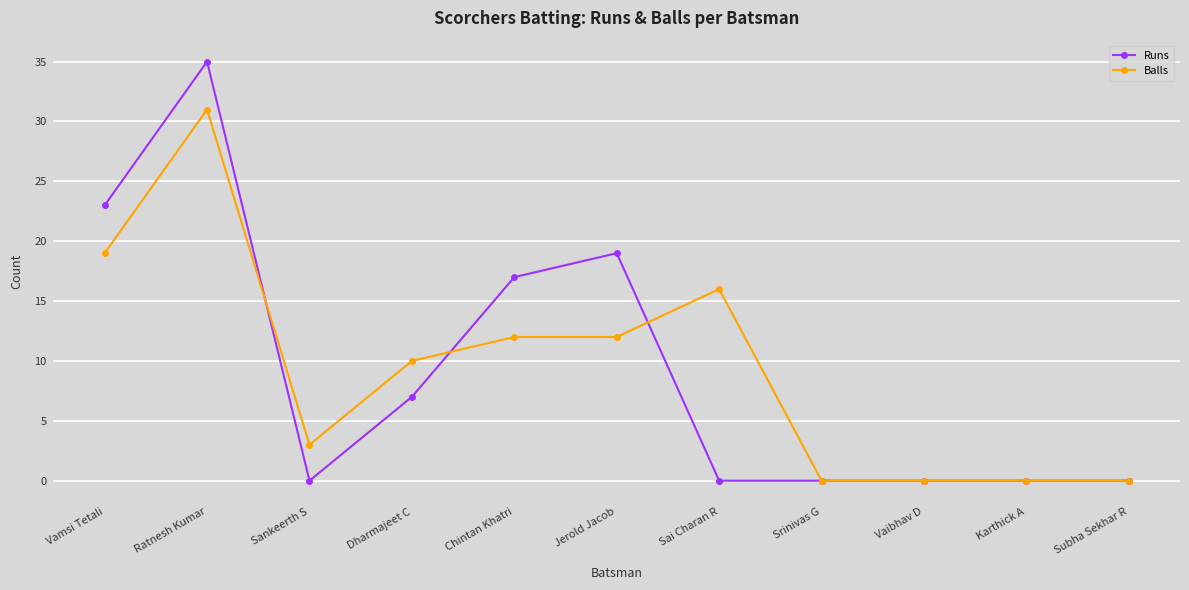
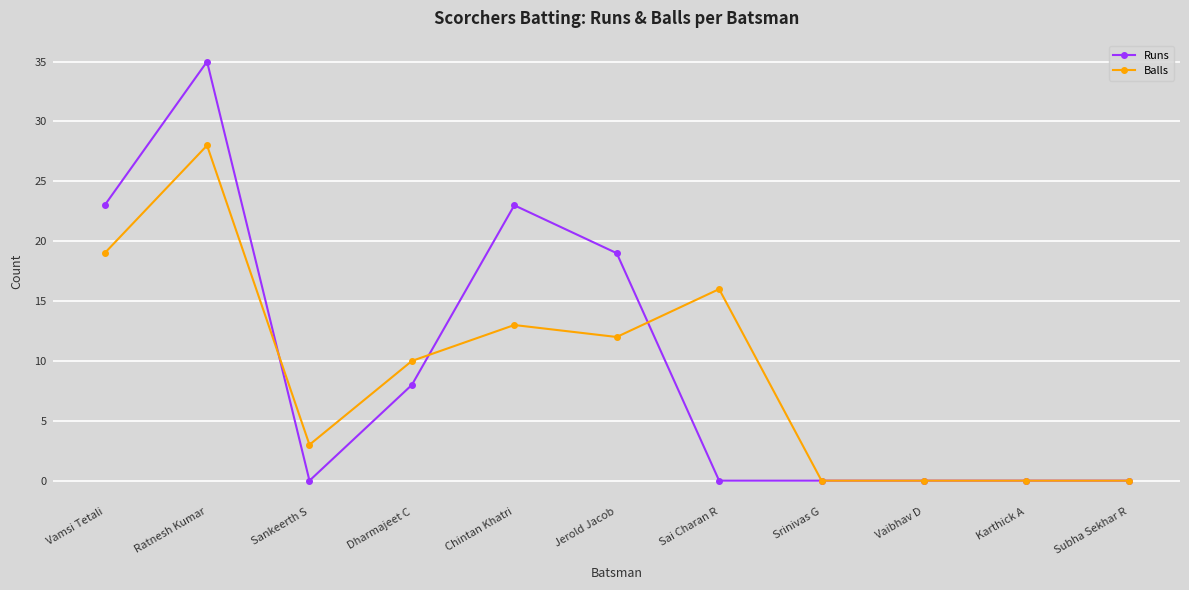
  {
    "Runs": {
      "Vamsi Tetali": 23,
      "Ratnesh Kumar": 35,
      "Sankeerth S": 0,
-     "Dharmajeet C": 7,
-     "Chintan Khatri": 17,
+     "Dharmajeet C": 8,
+     "Chintan Khatri": 23,
      "Jerold Jacob": 19,
      "Sai Charan R": 0
    },
    "Balls": {
      "Vamsi Tetali": 19,
-     "Ratnesh Kumar": 31,
+     "Ratnesh Kumar": 28,
      "Sankeerth S": 3,
      "Dharmajeet C": 10,
-     "Chintan Khatri": 12,
+     "Chintan Khatri": 13,
      "Jerold Jacob": 12,
      "Sai Charan R": 16
    }
  }
